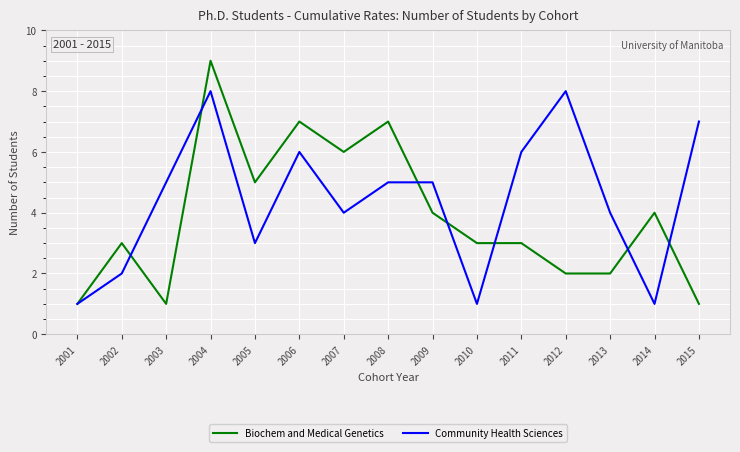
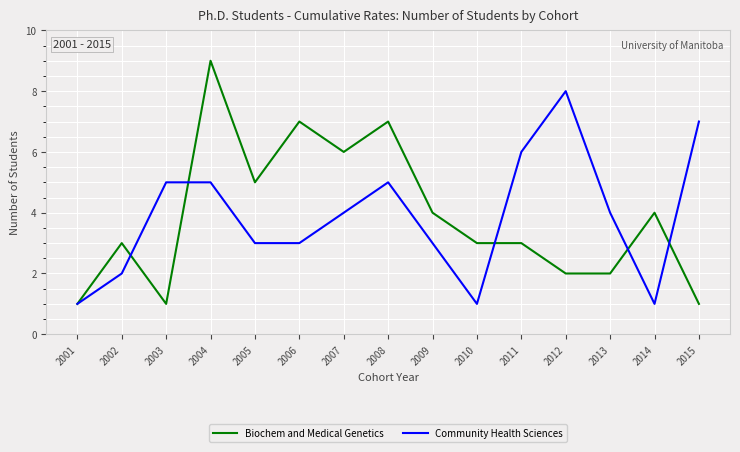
  {
    "Biochem and Medical Genetics": {
      "2002": 3,
      "2003": 1,
      "2004": 9,
      "2005": 5,
      "2006": 7,
      "2007": 6,
      "2008": 7,
      "2009": 4,
      "2010": 3,
      "2011": 3,
      "2012": 2,
      "2013": 2,
      "2014": 4,
      "2015": 1
    },
    "Community Health Sciences": {
      "2002": 2,
      "2003": 5,
-     "2004": 8,
+     "2004": 5,
      "2005": 3,
-     "2006": 6,
+     "2006": 3,
      "2007": 4,
      "2008": 5,
-     "2009": 5,
+     "2009": 3,
      "2010": 1,
      "2011": 6,
      "2012": 8,
      "2013": 4,
      "2014": 1,
      "2015": 7
    }
  }
